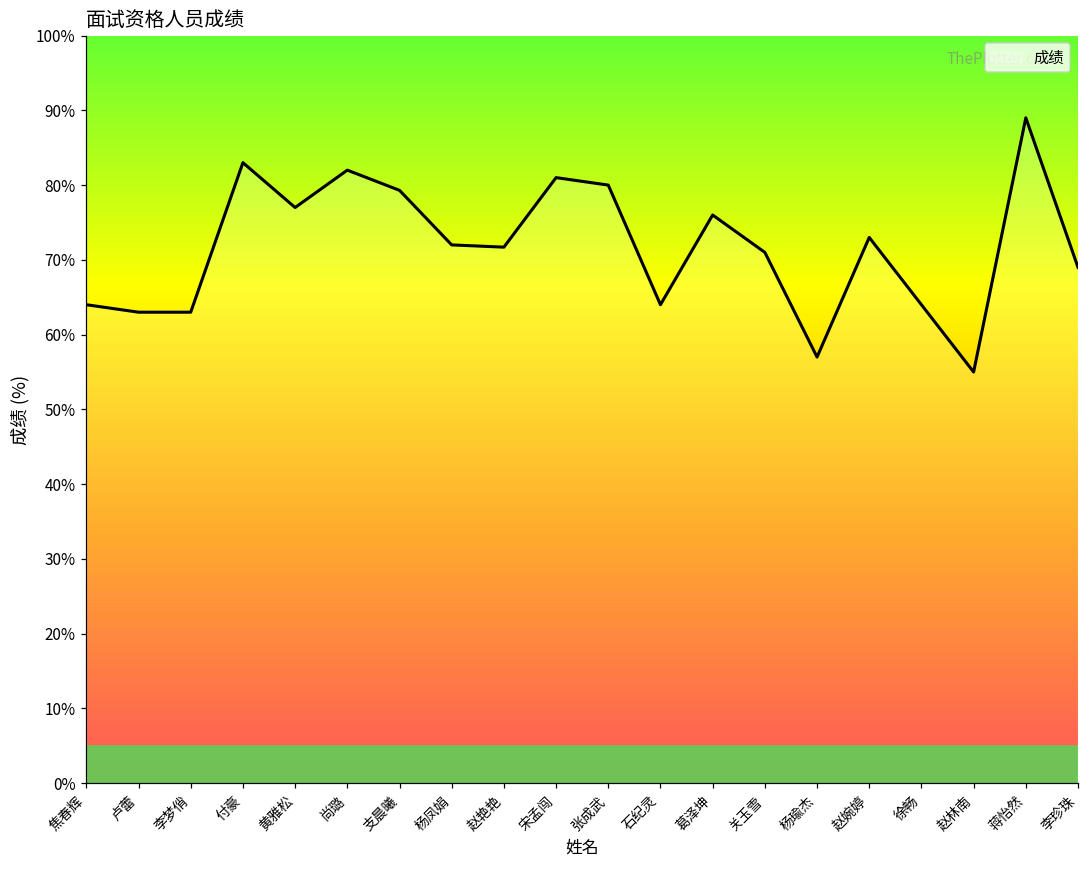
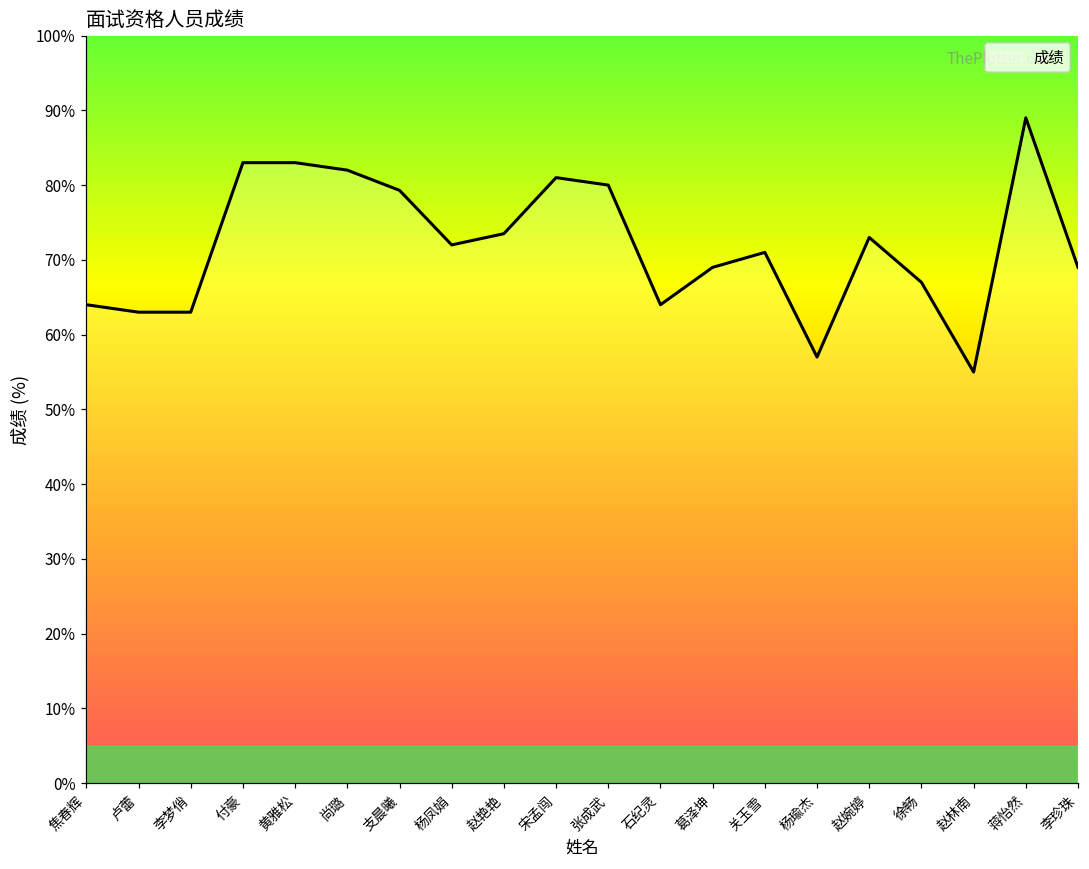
  {
    "焦春辉": "64%",
    "卢蕾": "63%",
    "李梦俏": "63%",
    "付豪": "83%",
-   "黄雅松": "77%",
+   "黄雅松": "83%",
    "尚璐": "82%",
    "支晨曦": "79%",
    "杨凤娟": "72%",
-   "赵艳艳": "72%",
+   "赵艳艳": "74%",
    "宋孟闯": "81%",
    "张成武": "80%",
    "石纪灵": "64%",
-   "葛泽坤": "76%",
+   "葛泽坤": "69%",
    "关玉雪": "71%",
    "杨瑜杰": "57%",
    "赵婉婷": "73%",
-   "徐畅": "64%",
+   "徐畅": "67%",
    "赵林南": "55%",
    "蒋怡然": "89%",
    "李珍珠": "69%"
  }
